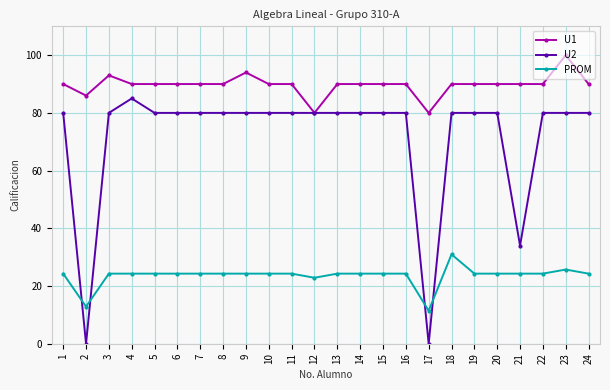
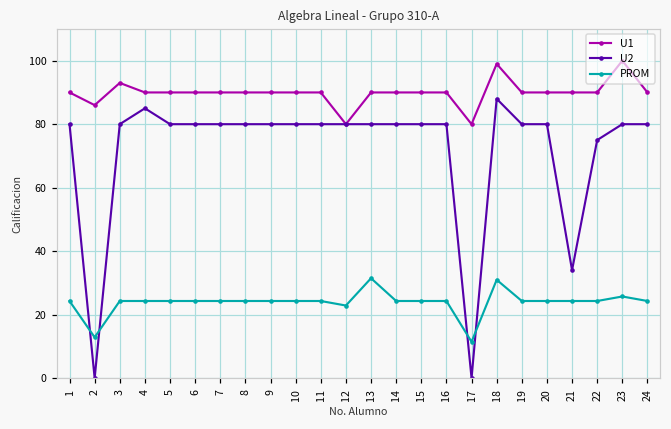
  {
    "U1": {
      "1": 90,
      "2": 86,
      "3": 93,
      "4": 90,
      "5": 90,
      "6": 90,
      "7": 90,
      "8": 90,
-     "9": 94,
+     "9": 90,
      "10": 90,
      "11": 90,
      "13": 90,
      "14": 90,
      "15": 90,
      "16": 90,
      "17": 80,
-     "18": 90,
+     "18": 99,
      "19": 90,
      "20": 90,
      "21": 90,
      "22": 90,
      "24": 90
    },
    "U2": {
      "1": 80,
      "2": 0,
      "3": 80,
      "4": 85,
      "5": 80,
      "6": 80,
      "7": 80,
      "8": 80,
      "9": 80,
      "10": 80,
      "11": 80,
      "13": 80,
      "14": 80,
      "15": 80,
      "16": 80,
      "17": 0,
-     "18": 80,
+     "18": 88,
      "19": 80,
      "20": 80,
      "21": 34,
-     "22": 80,
+     "22": 75,
      "23": 80,
      "24": 80
    },
    "PROM": {
      "1": 24,
      "2": 13,
      "3": 24,
      "4": 24,
      "5": 24,
      "6": 24,
      "7": 24,
      "8": 24,
      "9": 24,
      "10": 24,
      "11": 24,
      "12": 23,
-     "13": 24,
+     "13": 31,
      "14": 24,
      "15": 24,
      "16": 24,
      "17": 11,
      "18": 31,
      "19": 24,
      "20": 24,
      "21": 24,
      "22": 24,
      "23": 26,
      "24": 24
    }
  }
